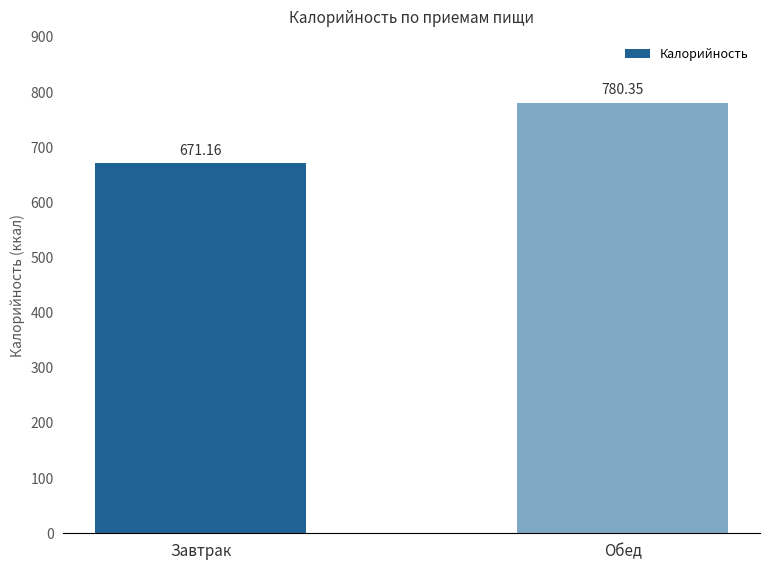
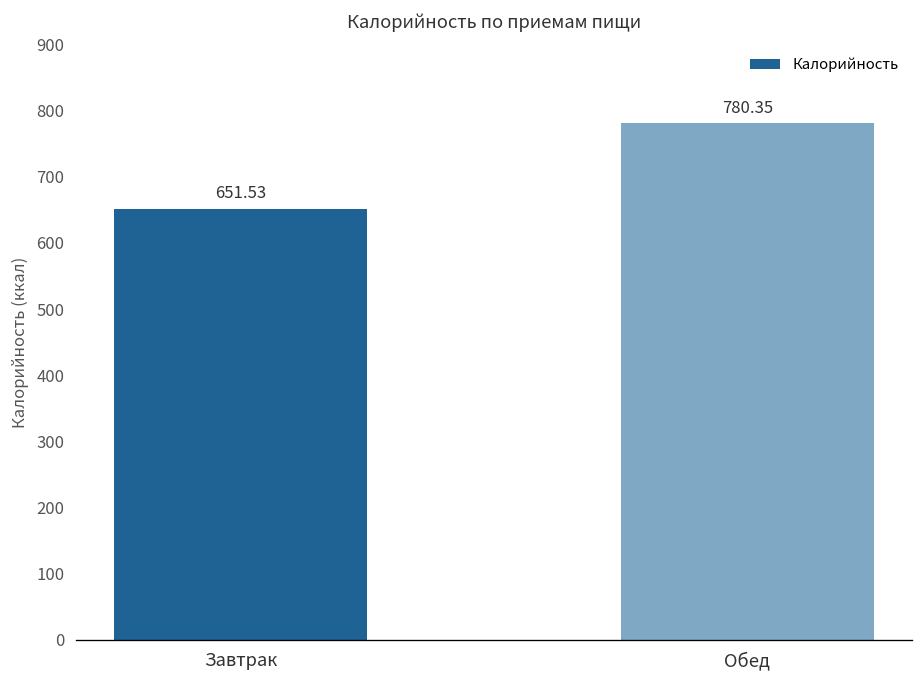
  {
-   "Завтрак": 671.16,
+   "Завтрак": 651.53,
    "Обед": 780.35
  }
